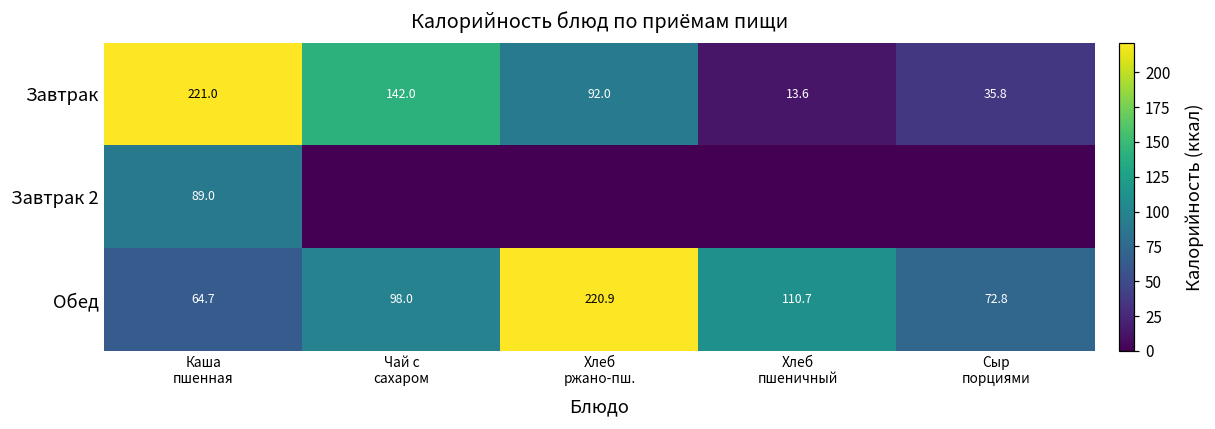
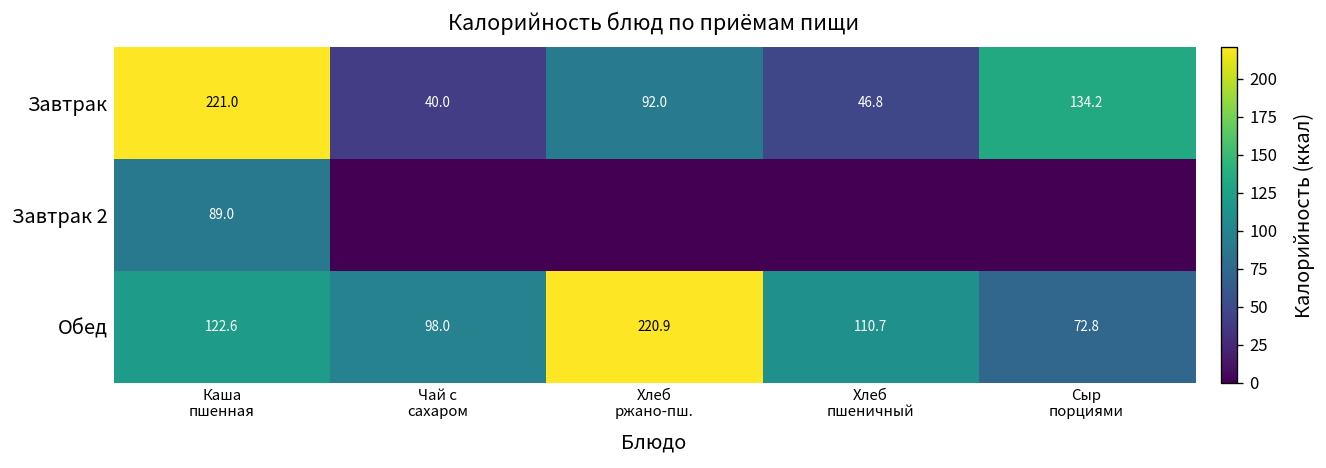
  {
    "Завтрак": {
      "Каша пшенная": 221.0,
-     "Чай с сахаром": 142.0,
+     "Чай с сахаром": 40.0,
      "Хлеб ржано-пш.": 92.0,
-     "Хлеб пшеничный": 13.6,
-     "Сыр порциями": 35.8
+     "Хлеб пшеничный": 46.8,
+     "Сыр порциями": 134.2
    },
    "Завтрак 2": {
      "Каша пшенная": 89.0
    },
    "Обед": {
-     "Каша пшенная": 64.7,
+     "Каша пшенная": 122.6,
      "Чай с сахаром": 98.0,
      "Хлеб ржано-пш.": 220.9,
      "Хлеб пшеничный": 110.7,
      "Сыр порциями": 72.8
    }
  }
